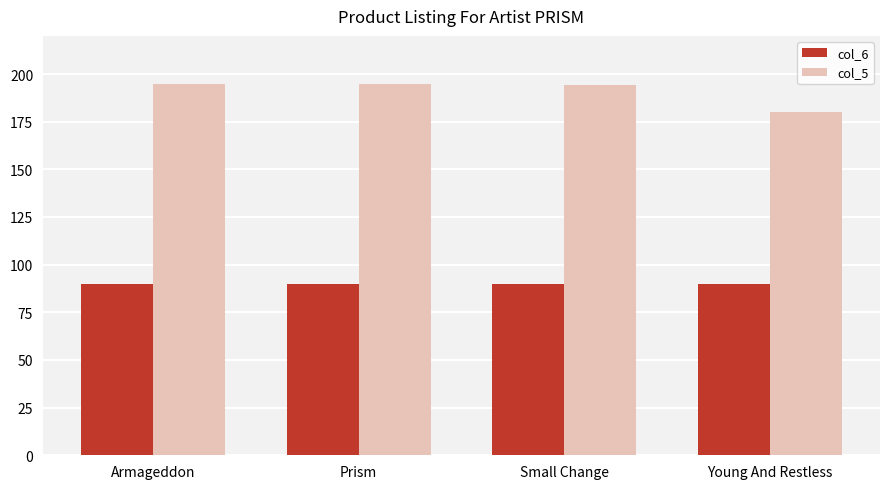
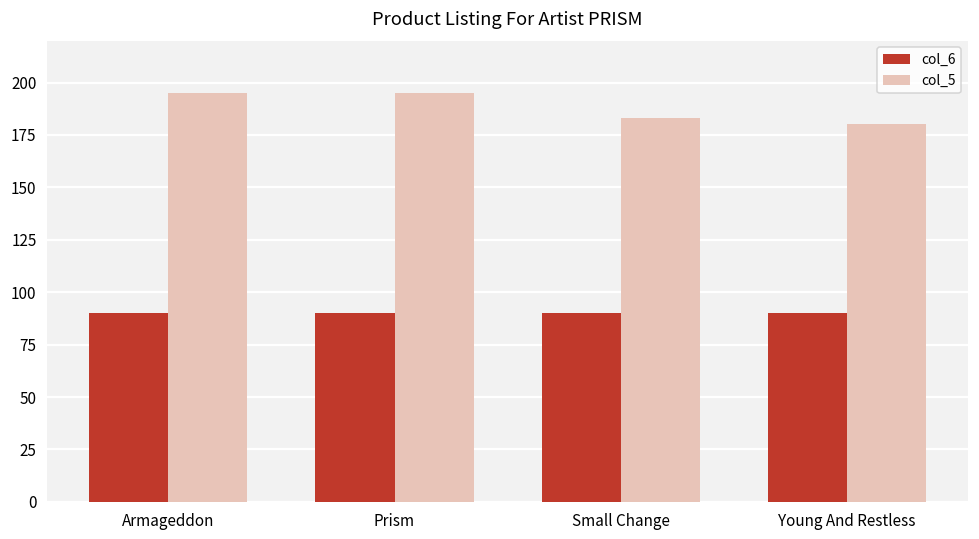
  {
    "col_6": {
      "Armageddon": 90,
      "Prism": 90,
      "Small Change": 90,
      "Young And Restless": 90
    },
    "col_5": {
      "Armageddon": 195,
      "Prism": 195,
-     "Small Change": 194,
+     "Small Change": 183,
      "Young And Restless": 180
    }
  }
